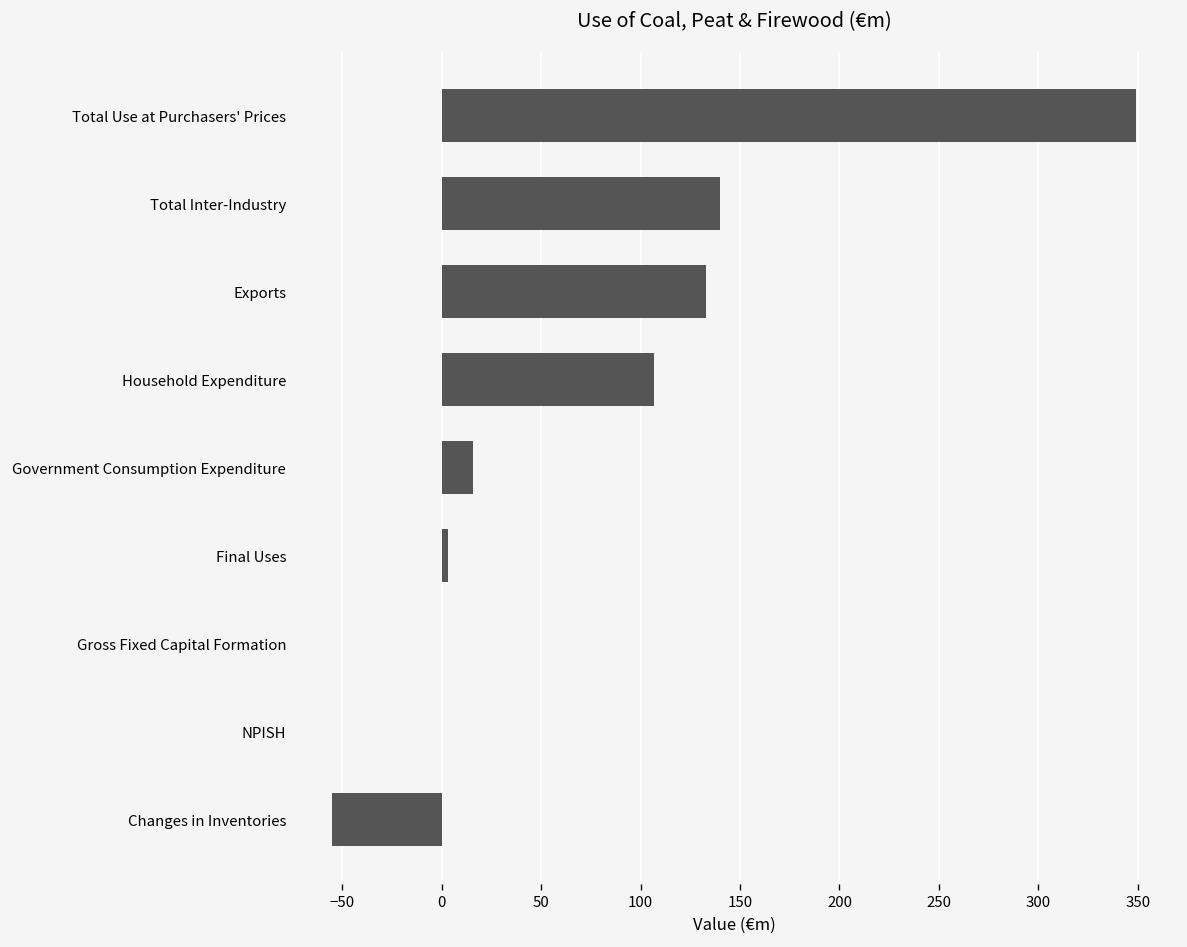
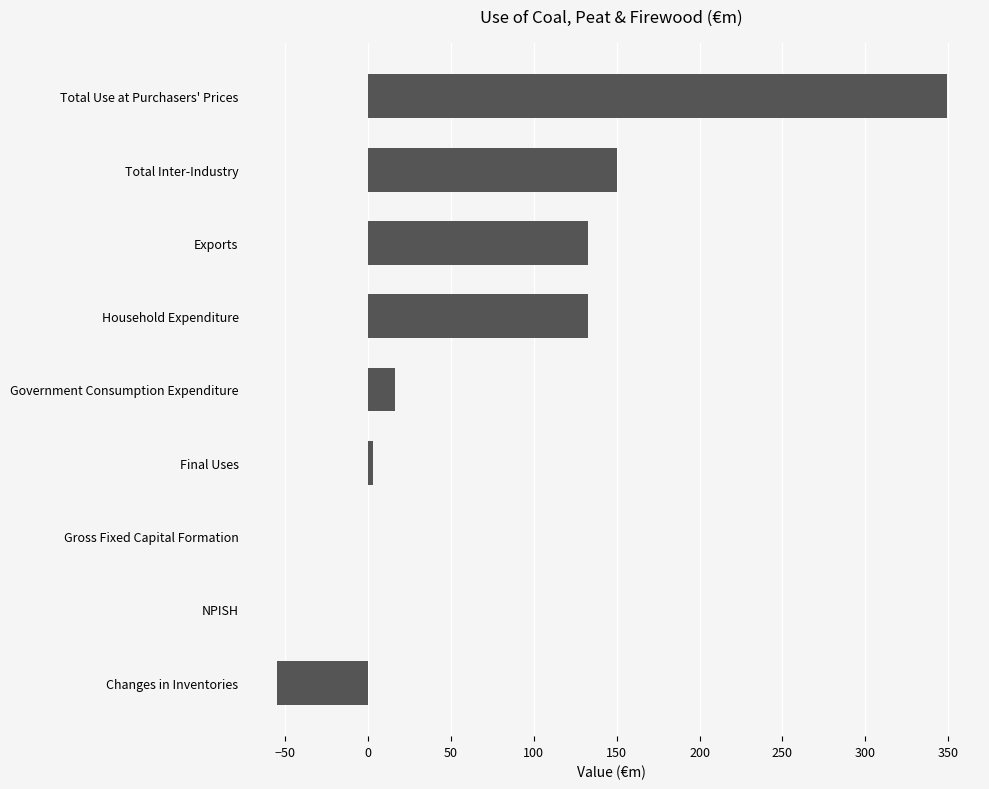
  {
    "Total Use at Purchasers' Prices": 349,
-   "Total Inter-Industry": 140,
+   "Total Inter-Industry": 150,
    "Exports": 133,
-   "Household Expenditure": 107,
+   "Household Expenditure": 133,
    "Government Consumption Expenditure": 16,
    "Final Uses": 3,
    "Gross Fixed Capital Formation": 0,
    "NPISH": 0,
    "Changes in Inventories": -55
  }
